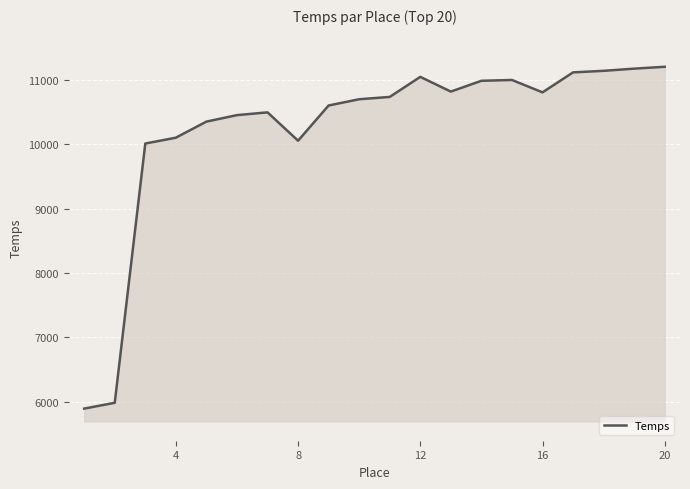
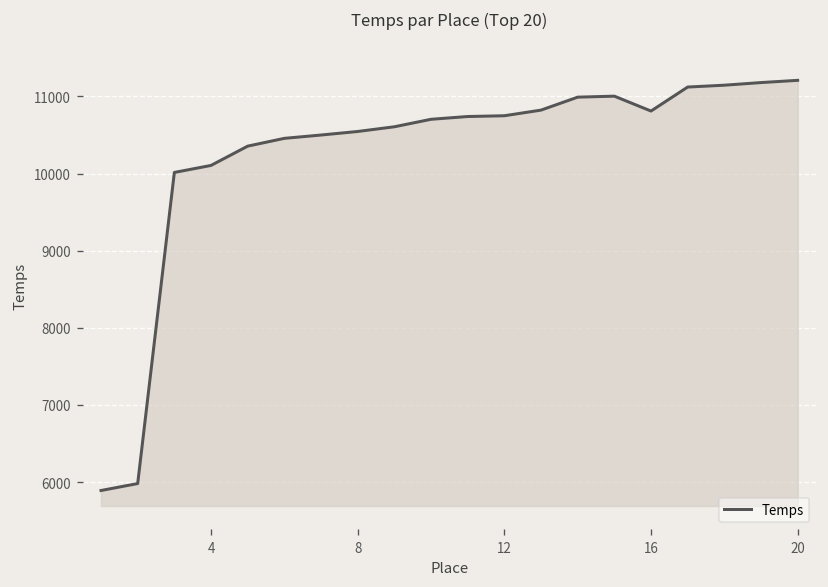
  {
    "4": 10100,
-   "8": 10100,
-   "12": 11100,
+   "8": 10500,
+   "12": 10700,
    "16": 10800,
    "20": 11200
  }
